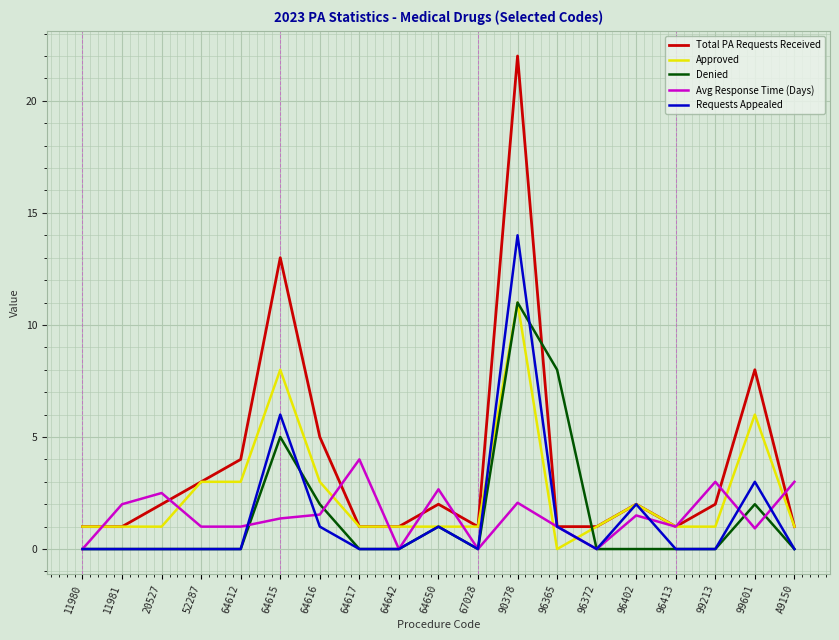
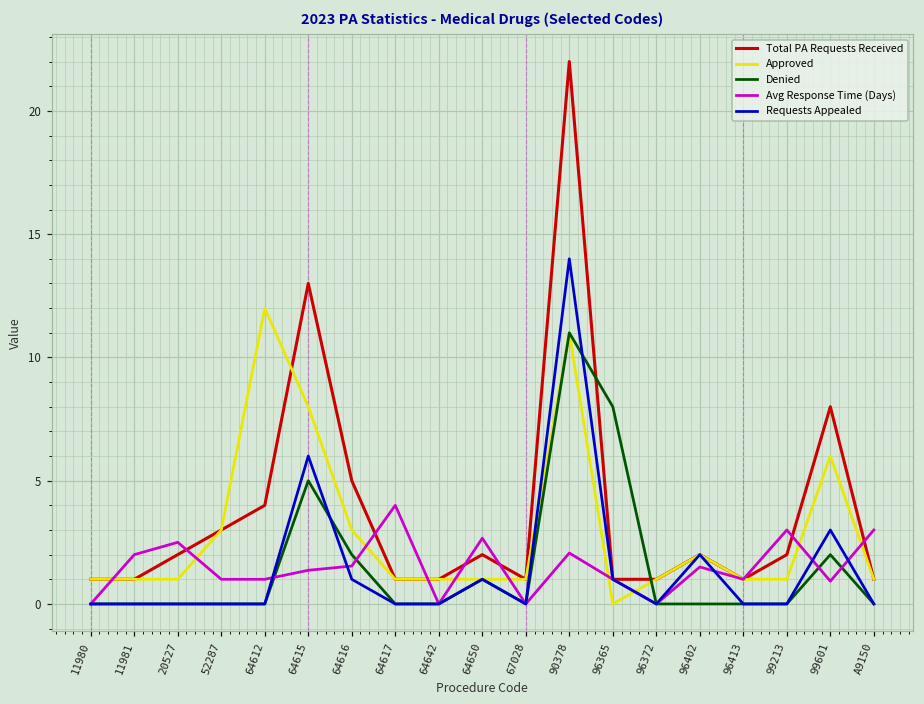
  {
    "Total PA Requests Received": {
      "20527": 2,
      "64612": 4,
      "64615": 13,
      "64616": 5,
      "64650": 2,
      "90378": 22,
      "99213": 2,
      "99601": 8
    },
    "Approved": {
      "20527": 1,
-     "64612": 3,
+     "64612": 12,
      "64615": 8,
      "64616": 3,
      "96365": 0,
      "99213": 1,
      "99601": 6
    },
    "Denied": {
      "64615": 5,
      "64616": 2,
      "96365": 8,
      "96402": 0,
      "99601": 2
    },
    "Avg Response Time (Days)": {
      "11981": 2,
      "20527": 2.5,
      "52287": 1,
      "64612": 1,
      "64615": 1.4,
      "64616": 1.5,
      "64617": 4,
      "64650": 2.7,
      "90378": 2,
      "96402": 1.5,
      "99213": 3,
      "99601": 1,
      "A9150": 3
    },
    "Requests Appealed": {
      "64615": 6,
      "64616": 1,
      "90378": 14,
      "99601": 3
    }
  }
